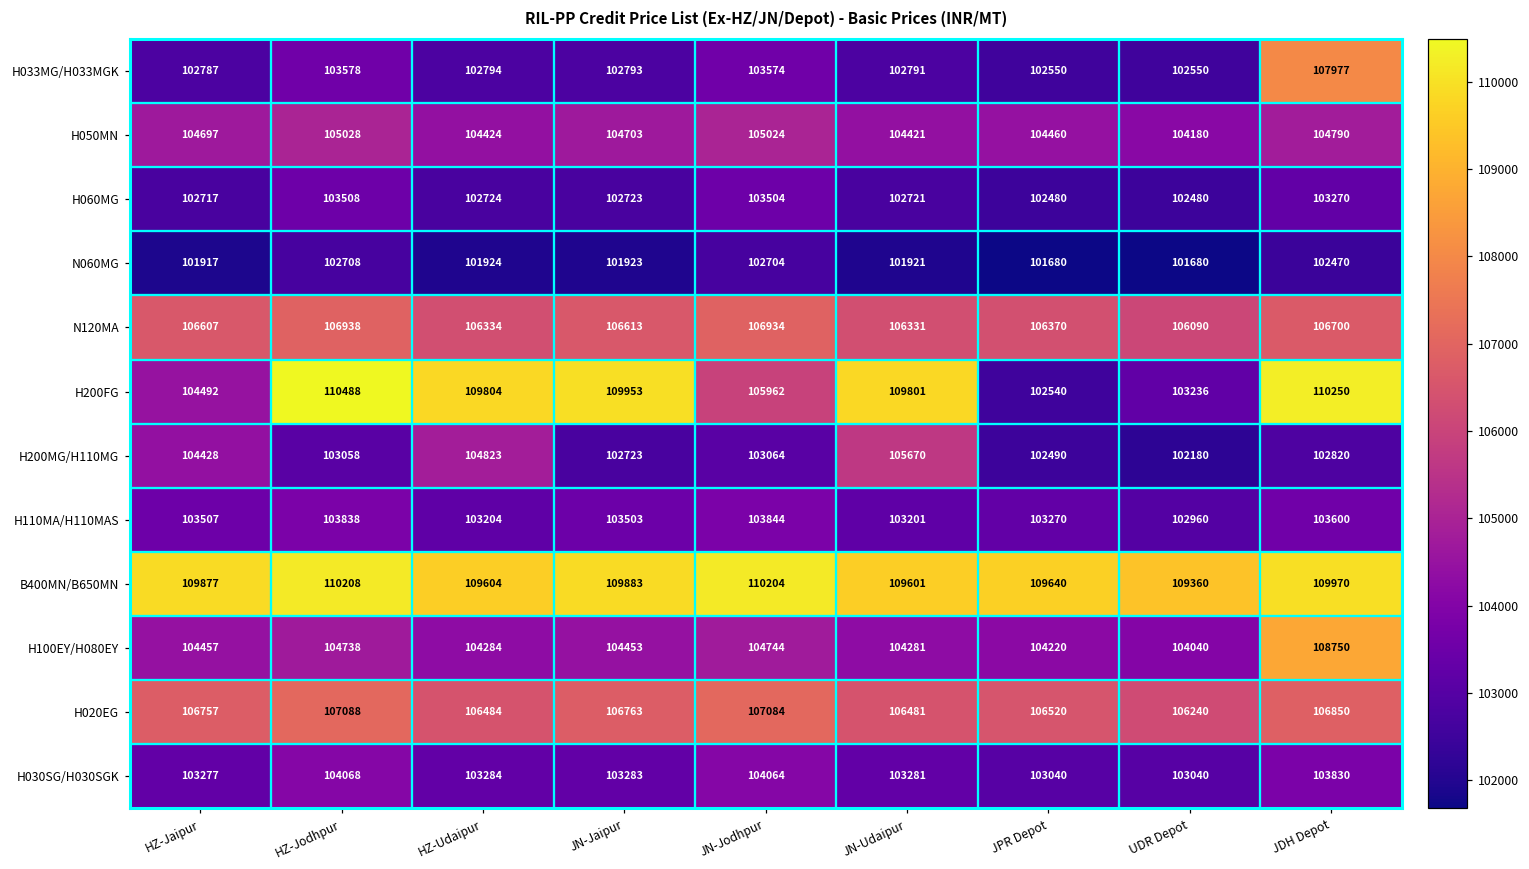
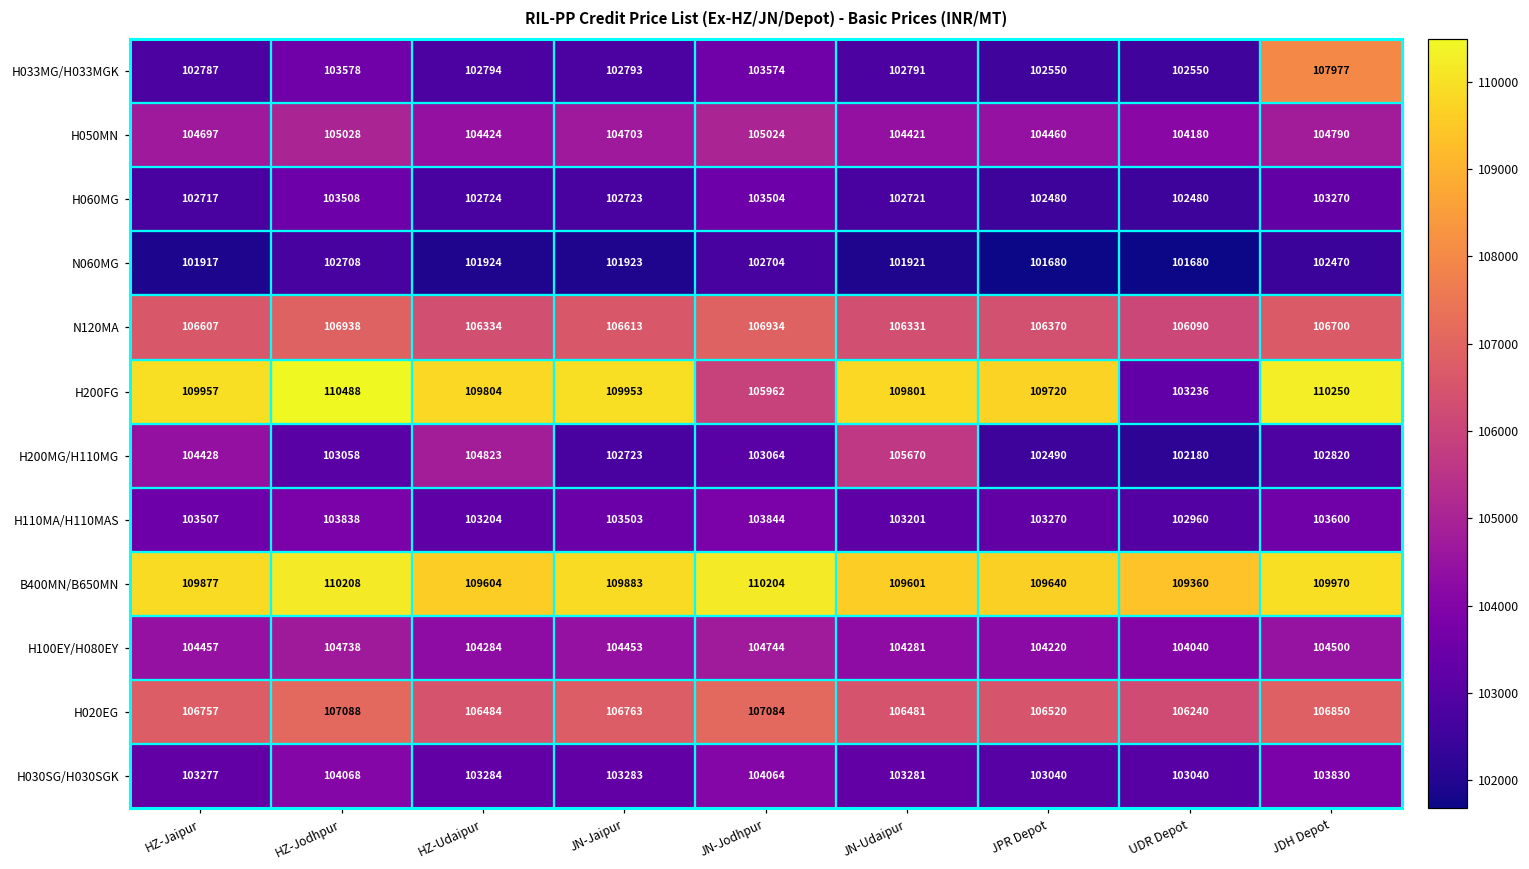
  {
    "H033MG/H033MGK": {
      "HZ-Jaipur": 102787,
      "HZ-Jodhpur": 103578,
      "HZ-Udaipur": 102794,
      "JN-Jaipur": 102793,
      "JN-Jodhpur": 103574,
      "JN-Udaipur": 102791,
      "JPR Depot": 102550,
      "UDR Depot": 102550,
      "JDH Depot": 107977
    },
    "H050MN": {
      "HZ-Jaipur": 104697,
      "HZ-Jodhpur": 105028,
      "HZ-Udaipur": 104424,
      "JN-Jaipur": 104703,
      "JN-Jodhpur": 105024,
      "JN-Udaipur": 104421,
      "JPR Depot": 104460,
      "UDR Depot": 104180,
      "JDH Depot": 104790
    },
    "H060MG": {
      "HZ-Jaipur": 102717,
      "HZ-Jodhpur": 103508,
      "HZ-Udaipur": 102724,
      "JN-Jaipur": 102723,
      "JN-Jodhpur": 103504,
      "JN-Udaipur": 102721,
      "JPR Depot": 102480,
      "UDR Depot": 102480,
      "JDH Depot": 103270
    },
    "N060MG": {
      "HZ-Jaipur": 101917,
      "HZ-Jodhpur": 102708,
      "HZ-Udaipur": 101924,
      "JN-Jaipur": 101923,
      "JN-Jodhpur": 102704,
      "JN-Udaipur": 101921,
      "JPR Depot": 101680,
      "UDR Depot": 101680,
      "JDH Depot": 102470
    },
    "N120MA": {
      "HZ-Jaipur": 106607,
      "HZ-Jodhpur": 106938,
      "HZ-Udaipur": 106334,
      "JN-Jaipur": 106613,
      "JN-Jodhpur": 106934,
      "JN-Udaipur": 106331,
      "JPR Depot": 106370,
      "UDR Depot": 106090,
      "JDH Depot": 106700
    },
    "H200FG": {
-     "HZ-Jaipur": 104492,
+     "HZ-Jaipur": 109957,
      "HZ-Jodhpur": 110488,
      "HZ-Udaipur": 109804,
      "JN-Jaipur": 109953,
      "JN-Jodhpur": 105962,
      "JN-Udaipur": 109801,
-     "JPR Depot": 102540,
+     "JPR Depot": 109720,
      "UDR Depot": 103236,
      "JDH Depot": 110250
    },
    "H200MG/H110MG": {
      "HZ-Jaipur": 104428,
      "HZ-Jodhpur": 103058,
      "HZ-Udaipur": 104823,
      "JN-Jaipur": 102723,
      "JN-Jodhpur": 103064,
      "JN-Udaipur": 105670,
      "JPR Depot": 102490,
      "UDR Depot": 102180,
      "JDH Depot": 102820
    },
    "H110MA/H110MAS": {
      "HZ-Jaipur": 103507,
      "HZ-Jodhpur": 103838,
      "HZ-Udaipur": 103204,
      "JN-Jaipur": 103503,
      "JN-Jodhpur": 103844,
      "JN-Udaipur": 103201,
      "JPR Depot": 103270,
      "UDR Depot": 102960,
      "JDH Depot": 103600
    },
    "B400MN/B650MN": {
      "HZ-Jaipur": 109877,
      "HZ-Jodhpur": 110208,
      "HZ-Udaipur": 109604,
      "JN-Jaipur": 109883,
      "JN-Jodhpur": 110204,
      "JN-Udaipur": 109601,
      "JPR Depot": 109640,
      "UDR Depot": 109360,
      "JDH Depot": 109970
    },
    "H100EY/H080EY": {
      "HZ-Jaipur": 104457,
      "HZ-Jodhpur": 104738,
      "HZ-Udaipur": 104284,
      "JN-Jaipur": 104453,
      "JN-Jodhpur": 104744,
      "JN-Udaipur": 104281,
      "JPR Depot": 104220,
      "UDR Depot": 104040,
-     "JDH Depot": 108750
+     "JDH Depot": 104500
    },
    "H020EG": {
      "HZ-Jaipur": 106757,
      "HZ-Jodhpur": 107088,
      "HZ-Udaipur": 106484,
      "JN-Jaipur": 106763,
      "JN-Jodhpur": 107084,
      "JN-Udaipur": 106481,
      "JPR Depot": 106520,
      "UDR Depot": 106240,
      "JDH Depot": 106850
    },
    "H030SG/H030SGK": {
      "HZ-Jaipur": 103277,
      "HZ-Jodhpur": 104068,
      "HZ-Udaipur": 103284,
      "JN-Jaipur": 103283,
      "JN-Jodhpur": 104064,
      "JN-Udaipur": 103281,
      "JPR Depot": 103040,
      "UDR Depot": 103040,
      "JDH Depot": 103830
    }
  }
